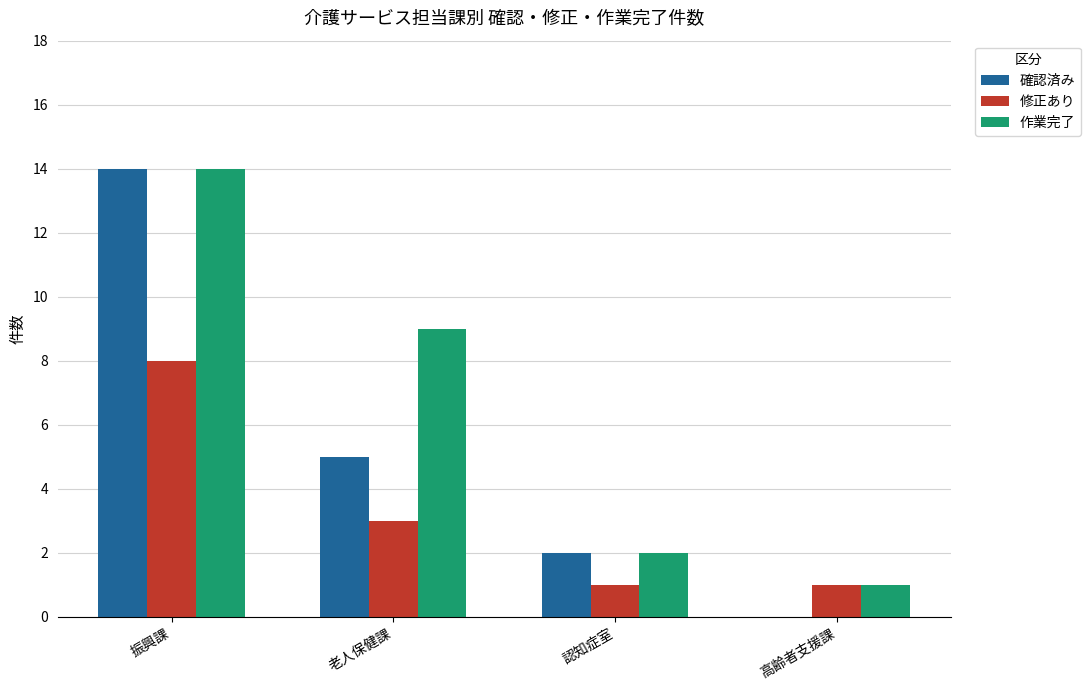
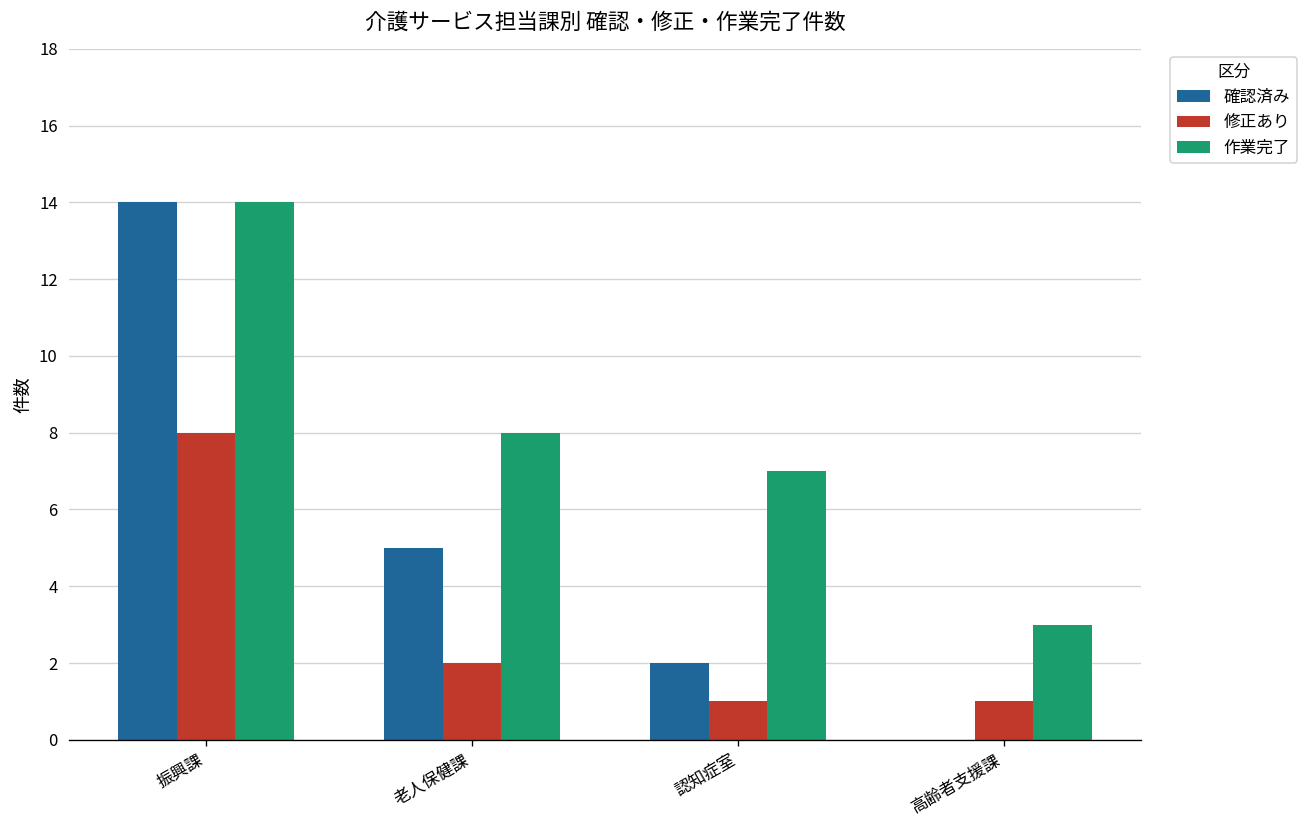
  {
    "確認済み": {
      "振興課": 14,
      "老人保健課": 5,
      "認知症室": 2,
      "高齢者支援課": 0
    },
    "修正あり": {
      "振興課": 8,
-     "老人保健課": 3,
+     "老人保健課": 2,
      "認知症室": 1,
      "高齢者支援課": 1
    },
    "作業完了": {
      "振興課": 14,
-     "老人保健課": 9,
-     "認知症室": 2,
-     "高齢者支援課": 1
+     "老人保健課": 8,
+     "認知症室": 7,
+     "高齢者支援課": 3
    }
  }
